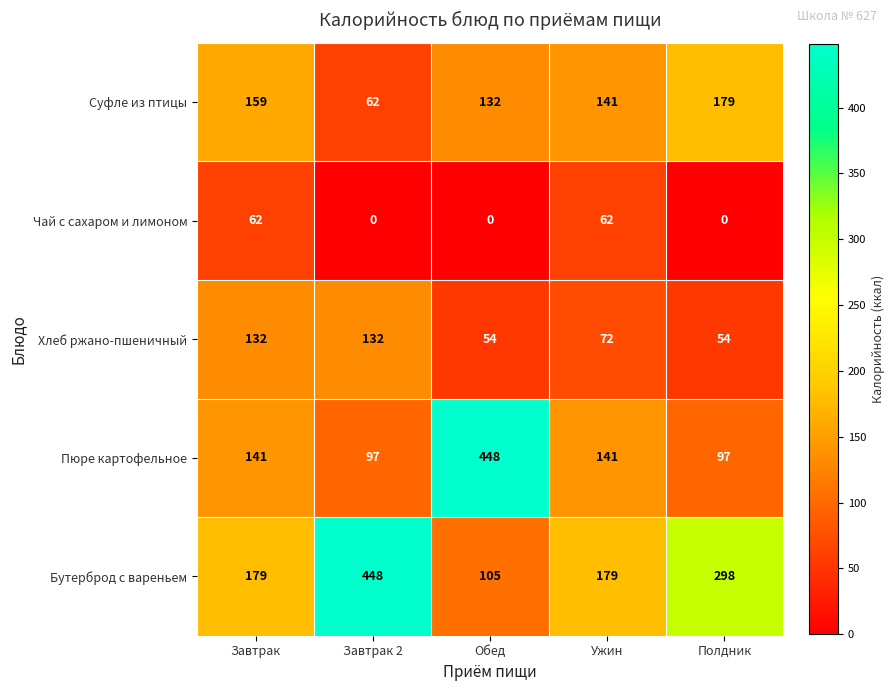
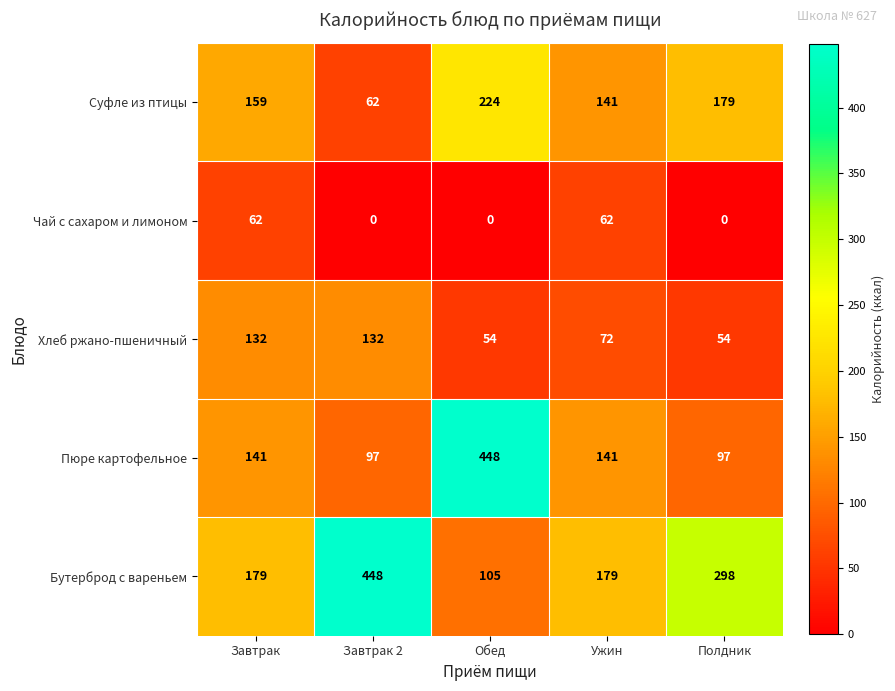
  {
    "Суфле из птицы": {
      "Завтрак": 159,
      "Завтрак 2": 62,
-     "Обед": 132,
+     "Обед": 224,
      "Ужин": 141,
      "Полдник": 179
    },
    "Чай с сахаром и лимоном": {
      "Завтрак": 62,
      "Завтрак 2": 0,
      "Обед": 0,
      "Ужин": 62,
      "Полдник": 0
    },
    "Хлеб ржано-пшеничный": {
      "Завтрак": 132,
      "Завтрак 2": 132,
      "Обед": 54,
      "Ужин": 72,
      "Полдник": 54
    },
    "Пюре картофельное": {
      "Завтрак": 141,
      "Завтрак 2": 97,
      "Обед": 448,
      "Ужин": 141,
      "Полдник": 97
    },
    "Бутерброд с вареньем": {
      "Завтрак": 179,
      "Завтрак 2": 448,
      "Обед": 105,
      "Ужин": 179,
      "Полдник": 298
    }
  }
